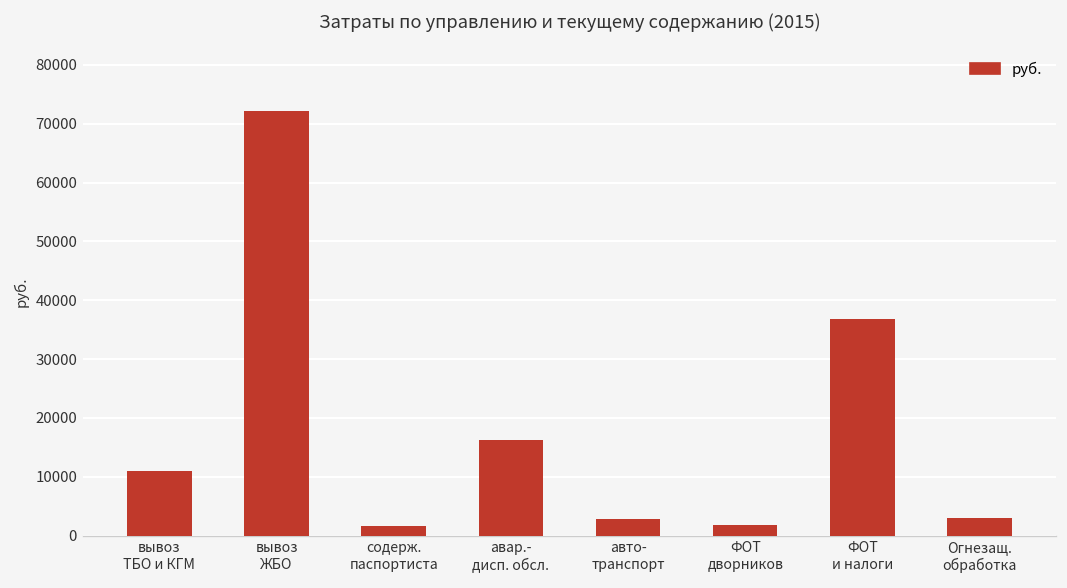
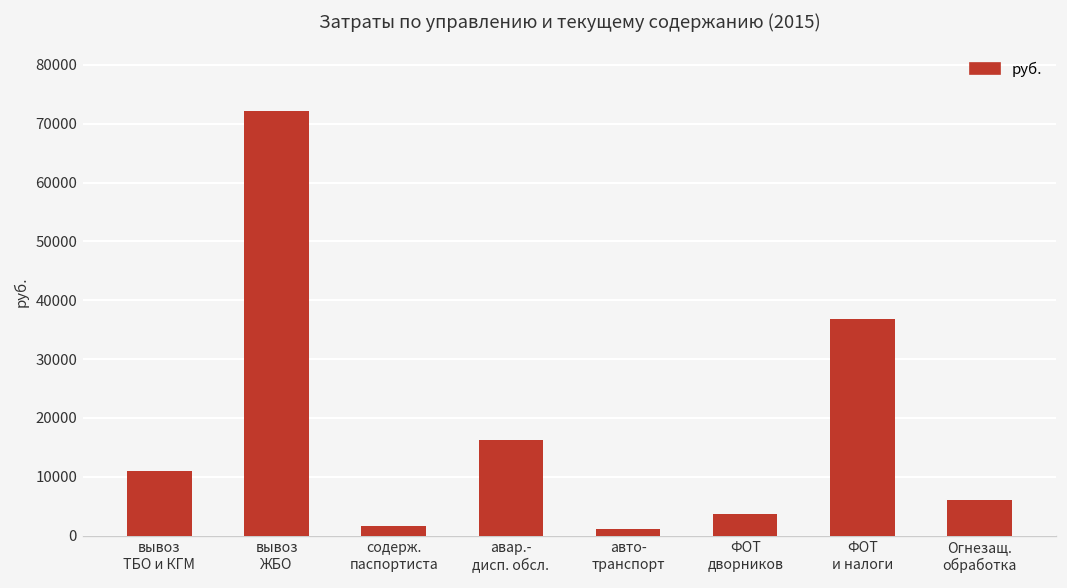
  {
    "вывоз ТБО и КГМ": 11000,
    "вывоз ЖБО": 72000,
    "содерж. паспортиста": 2000,
    "авар.- дисп. обсл.": 16000,
-   "авто- транспорт": 3000,
-   "ФОТ дворников": 2000,
+   "авто- транспорт": 1000,
+   "ФОТ дворников": 4000,
    "ФОТ и налоги": 37000,
-   "Огнезащ. обработка": 3000
+   "Огнезащ. обработка": 6000
  }
